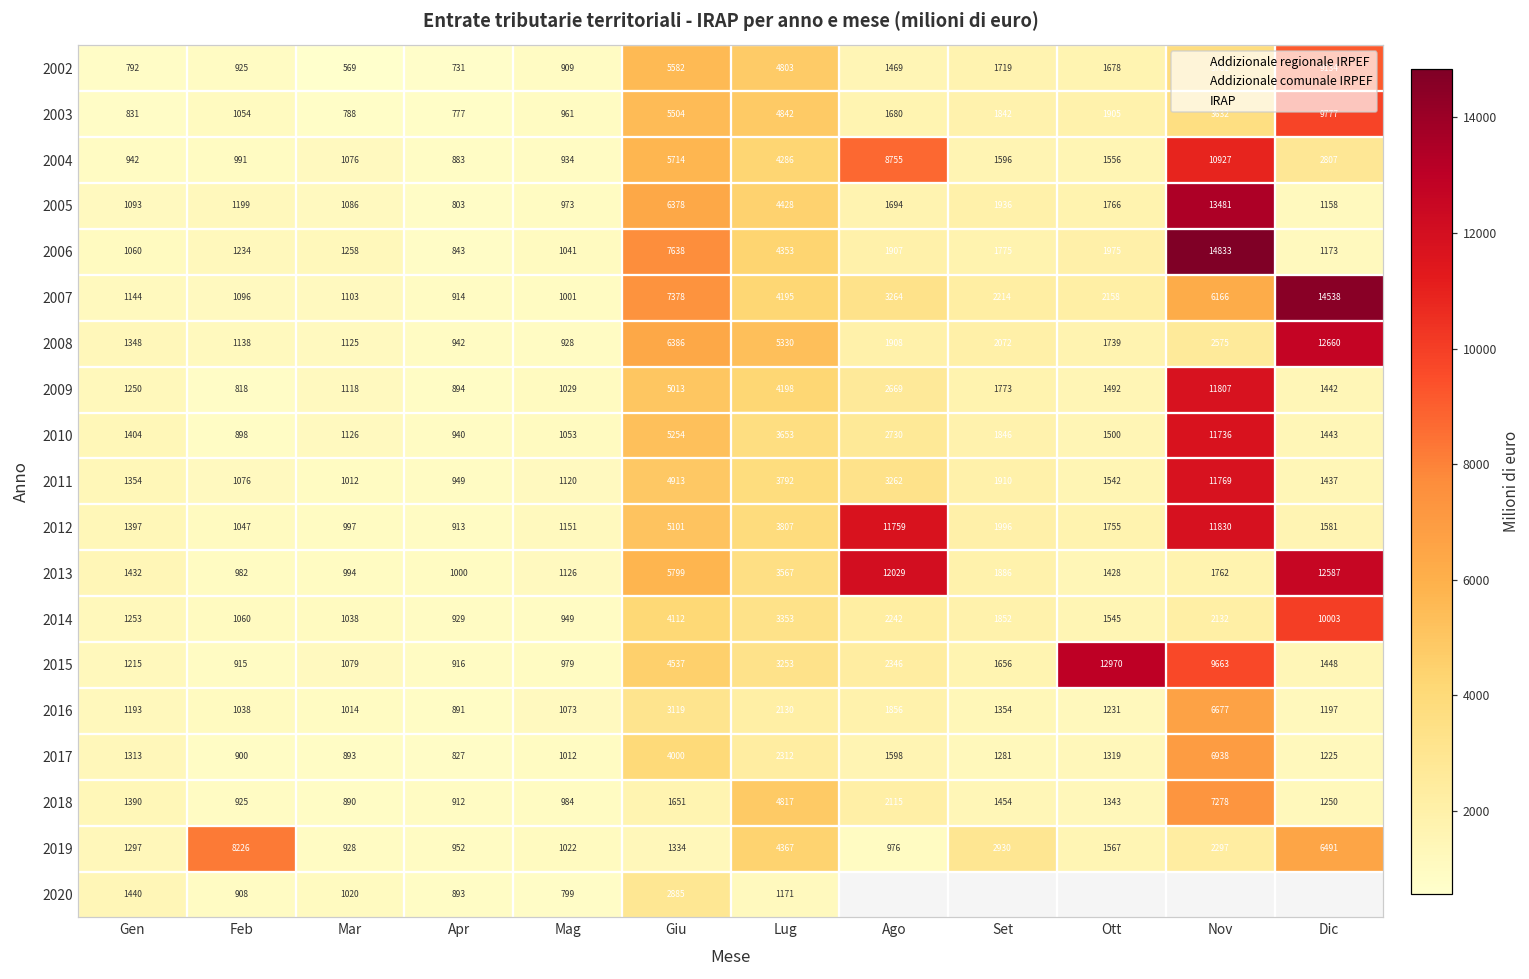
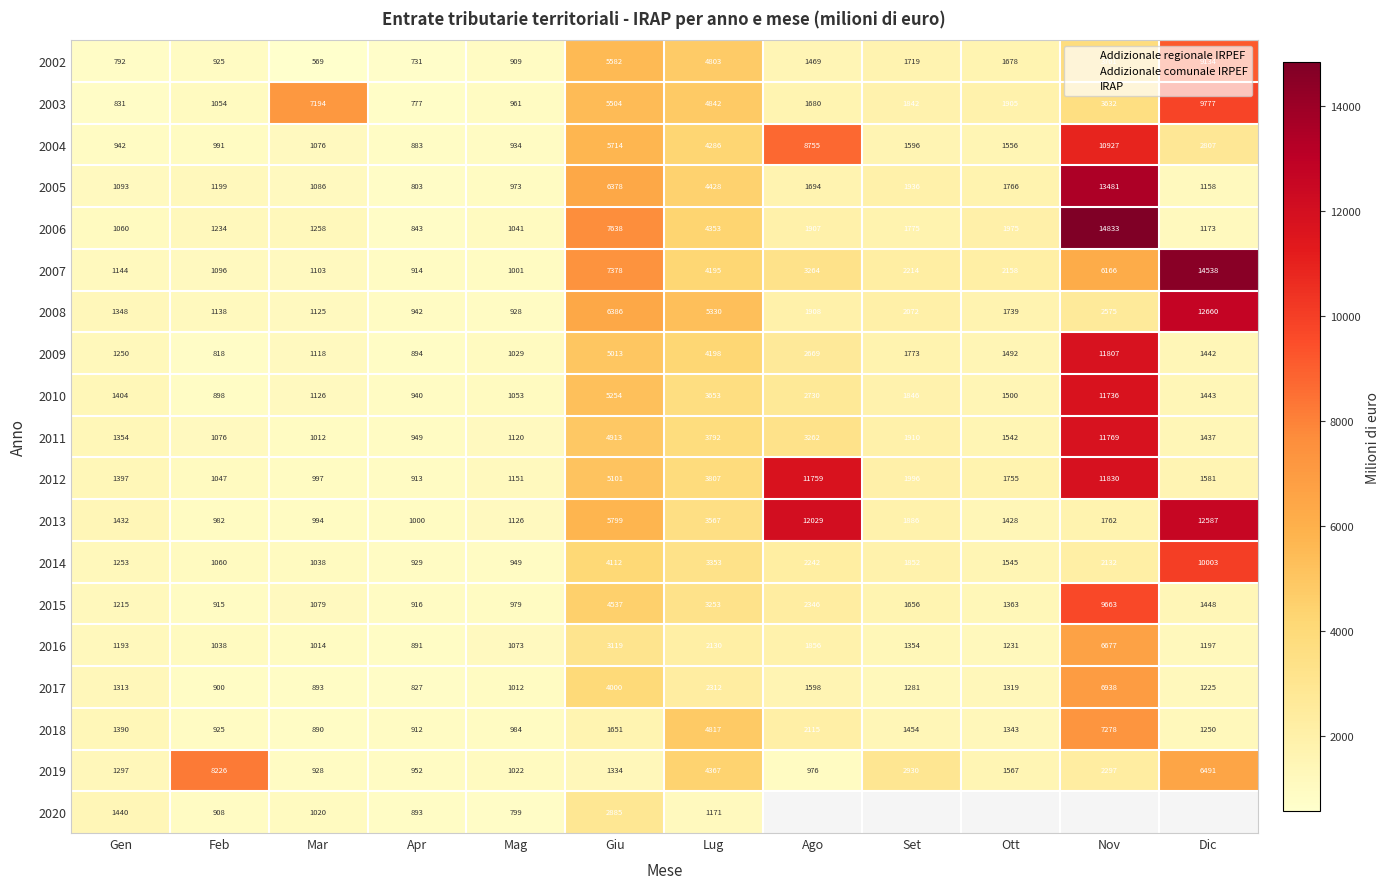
  {
    "2003": {
      "Gen": 831,
      "Feb": 1054,
-     "Mar": 788,
+     "Mar": 7194,
      "Apr": 777,
      "Mag": 961,
      "Giu": 5504,
      "Lug": 4842,
      "Ago": 1680,
      "Set": 1842,
      "Ott": 1905,
      "Nov": 3632,
      "Dic": 9777
    },
    "2015": {
      "Gen": 1215,
      "Feb": 915,
      "Mar": 1079,
      "Apr": 916,
      "Mag": 979,
      "Giu": 4537,
      "Lug": 3253,
      "Ago": 2346,
      "Set": 1656,
-     "Ott": 12970,
+     "Ott": 1363,
      "Nov": 9663,
      "Dic": 1448
    }
  }
